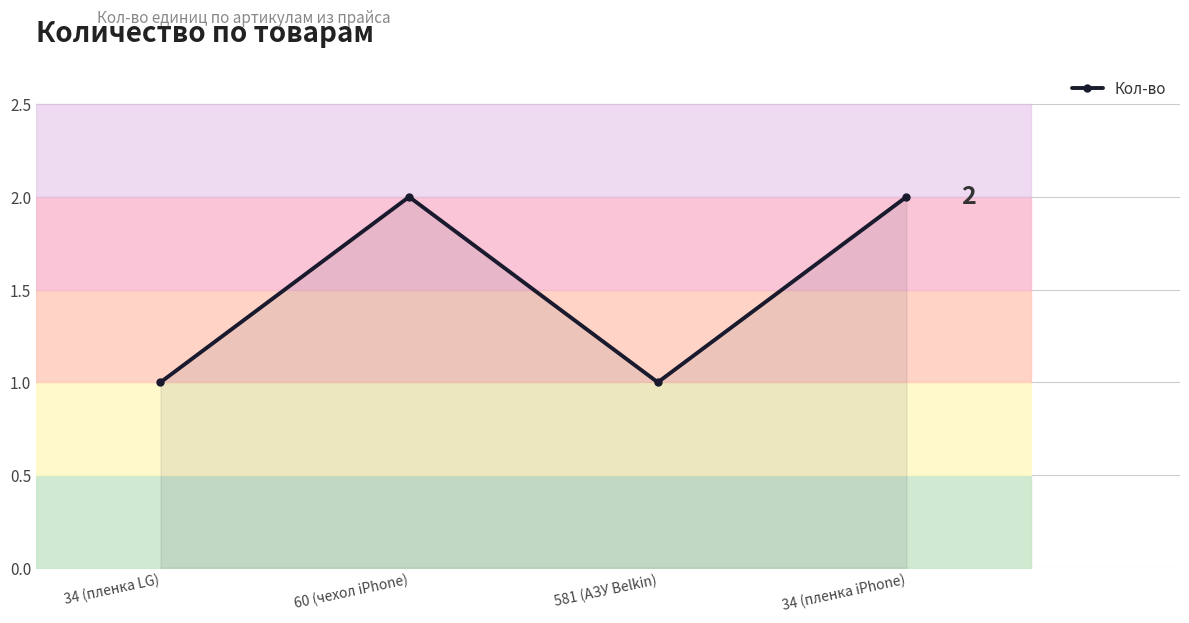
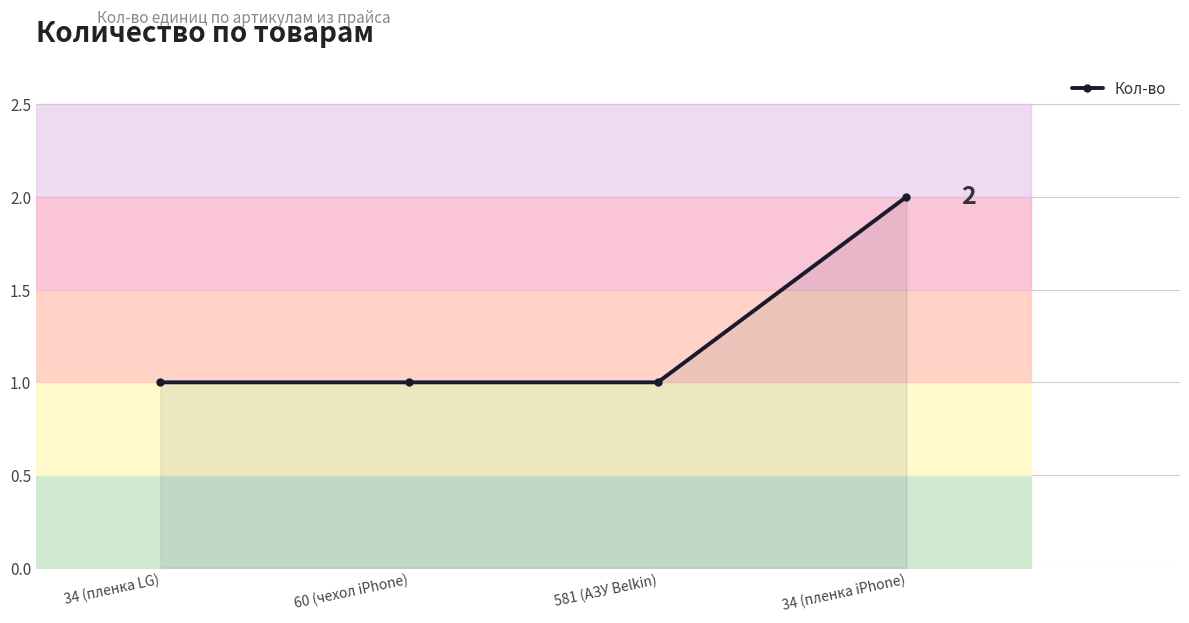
  {
    "Кол-во": {
      "34 (пленка LG)": 1,
-     "60 (чехол iPhone)": 2,
+     "60 (чехол iPhone)": 1,
      "581 (АЗУ Belkin)": 1,
      "34 (пленка iPhone)": 2
    }
  }
